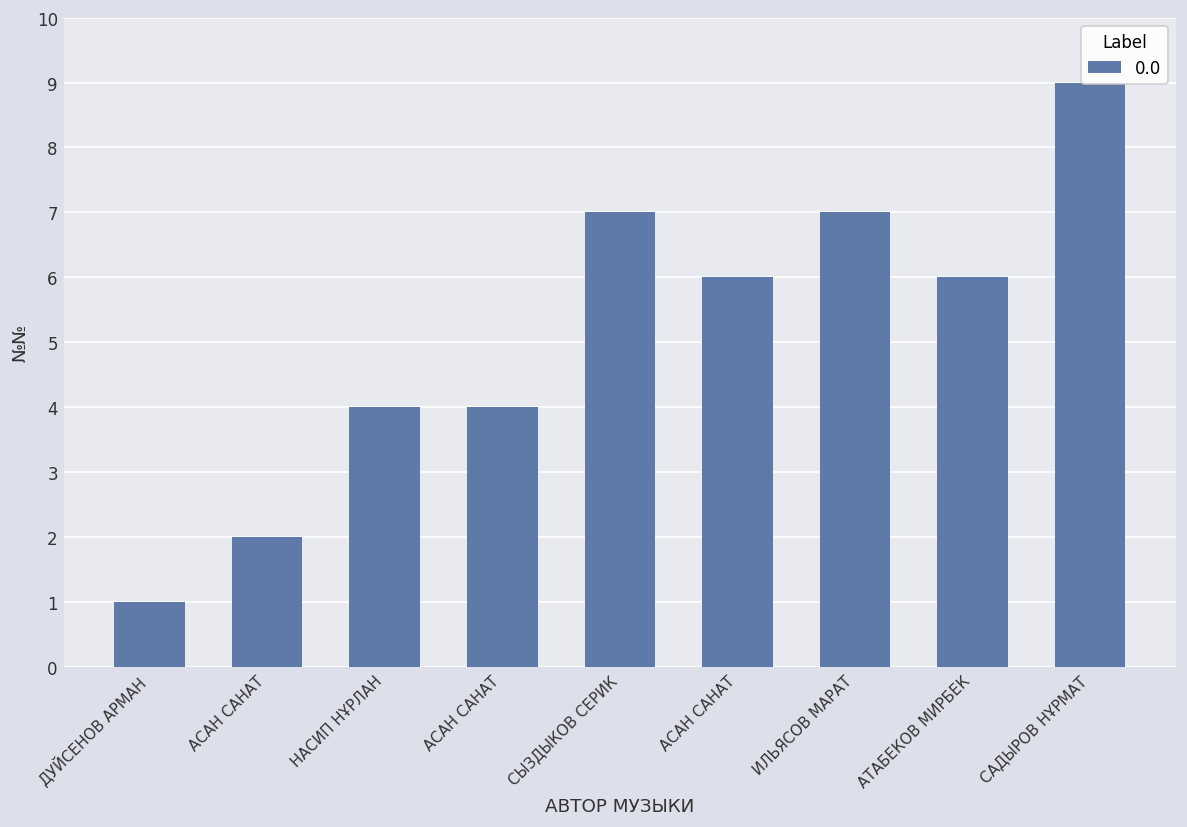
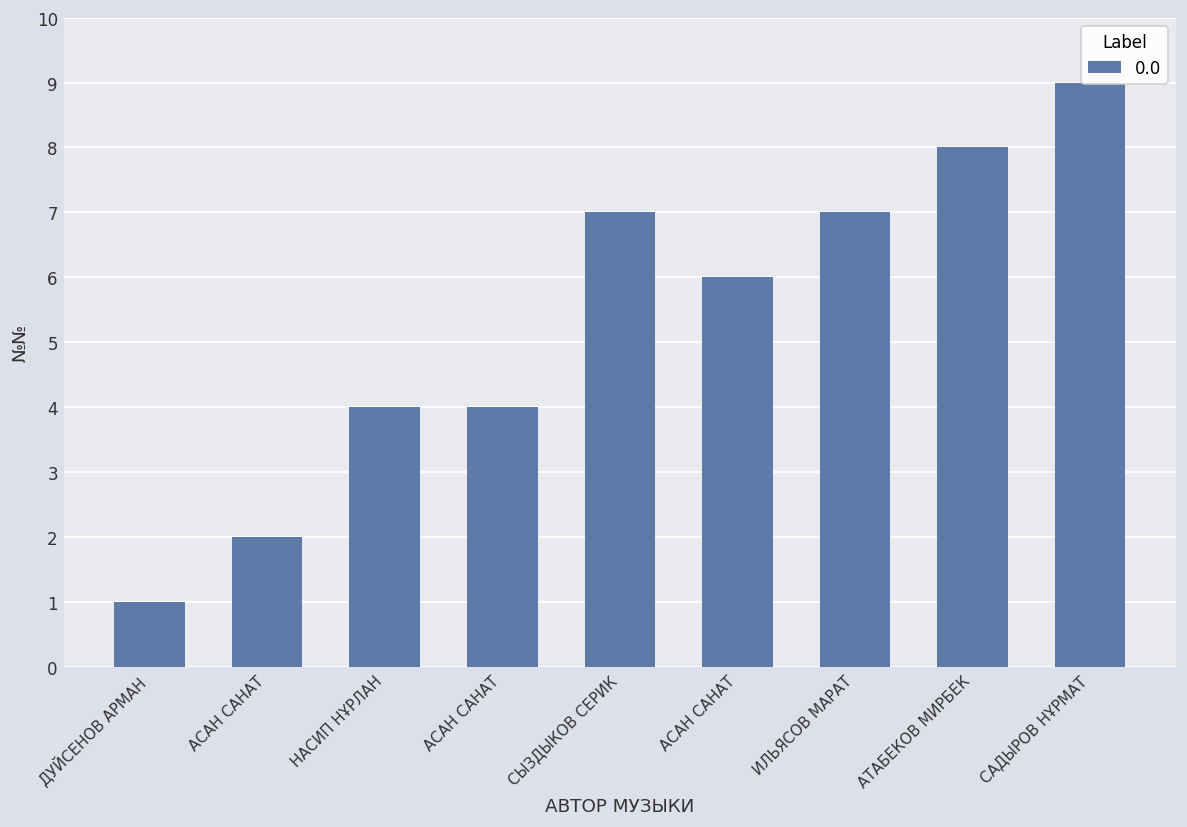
  {
    "ДУЙСЕНОВ АРМАН": 1,
    "НАСИП НҰРЛАН": 4,
    "СЫЗДЫКОВ СЕРИК": 7,
    "ИЛЬЯСОВ МАРАТ": 7,
-   "АТАБЕКОВ МИРБЕК": 6,
+   "АТАБЕКОВ МИРБЕК": 8,
    "САДЫРОВ НҰРМАТ": 9
  }
